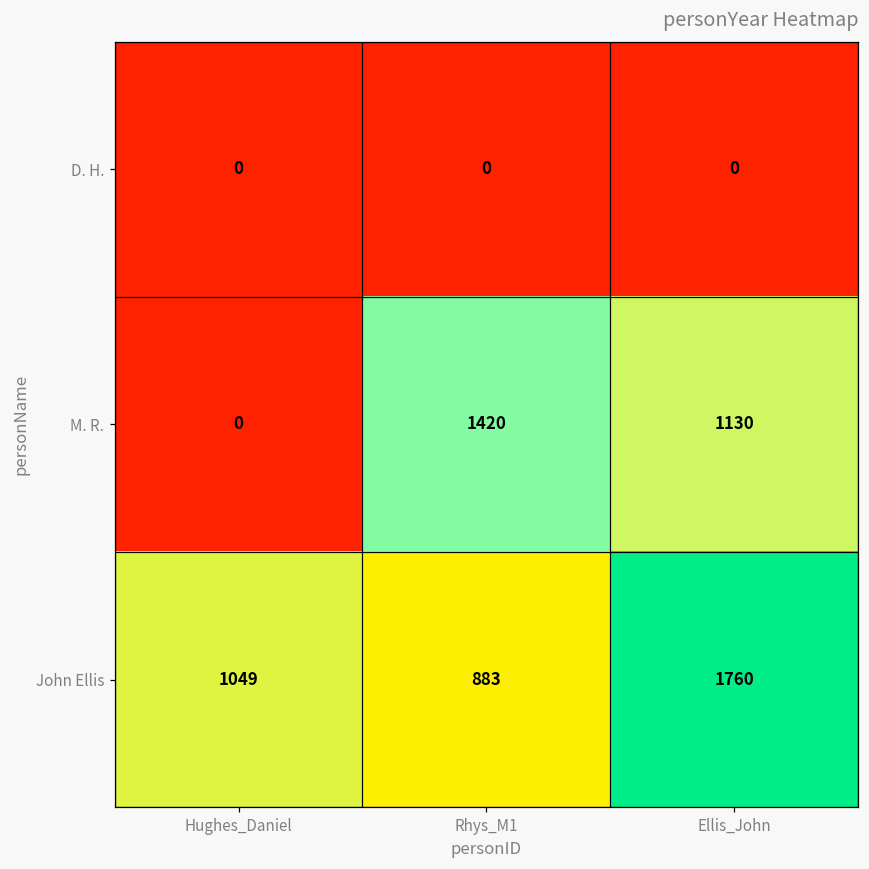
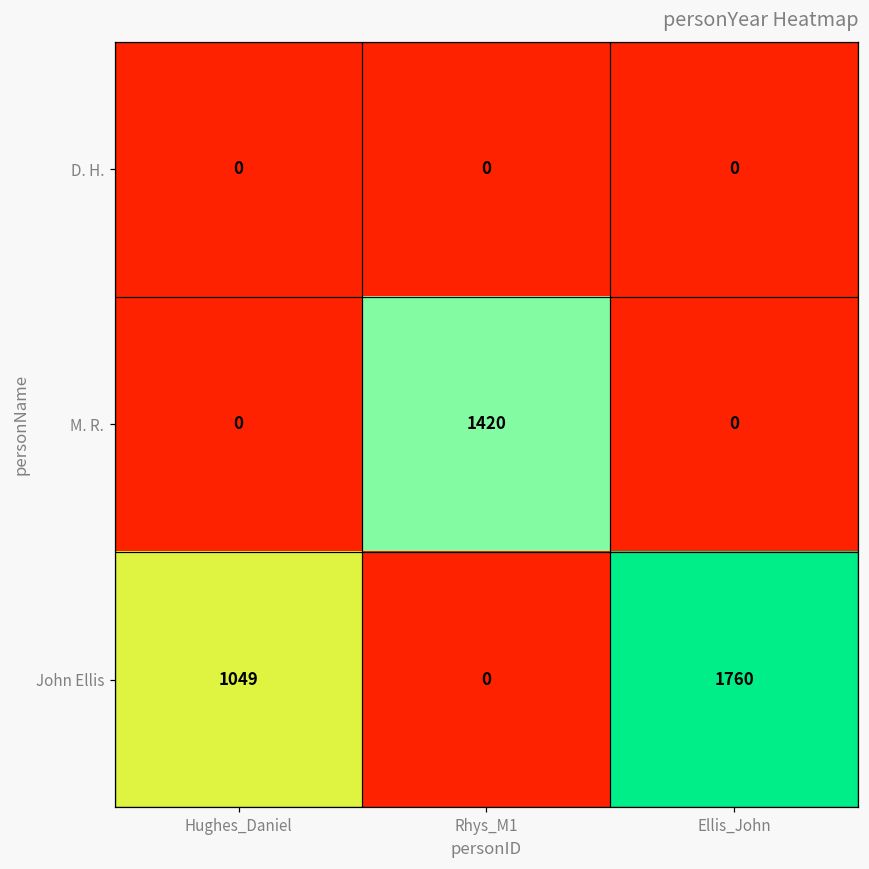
  {
    "D. H.": {
      "Hughes_Daniel": 0,
      "Rhys_M1": 0,
      "Ellis_John": 0
    },
    "M. R.": {
      "Hughes_Daniel": 0,
      "Rhys_M1": 1420,
-     "Ellis_John": 1130
+     "Ellis_John": 0
    },
    "John Ellis": {
      "Hughes_Daniel": 1049,
-     "Rhys_M1": 883,
+     "Rhys_M1": 0,
      "Ellis_John": 1760
    }
  }
